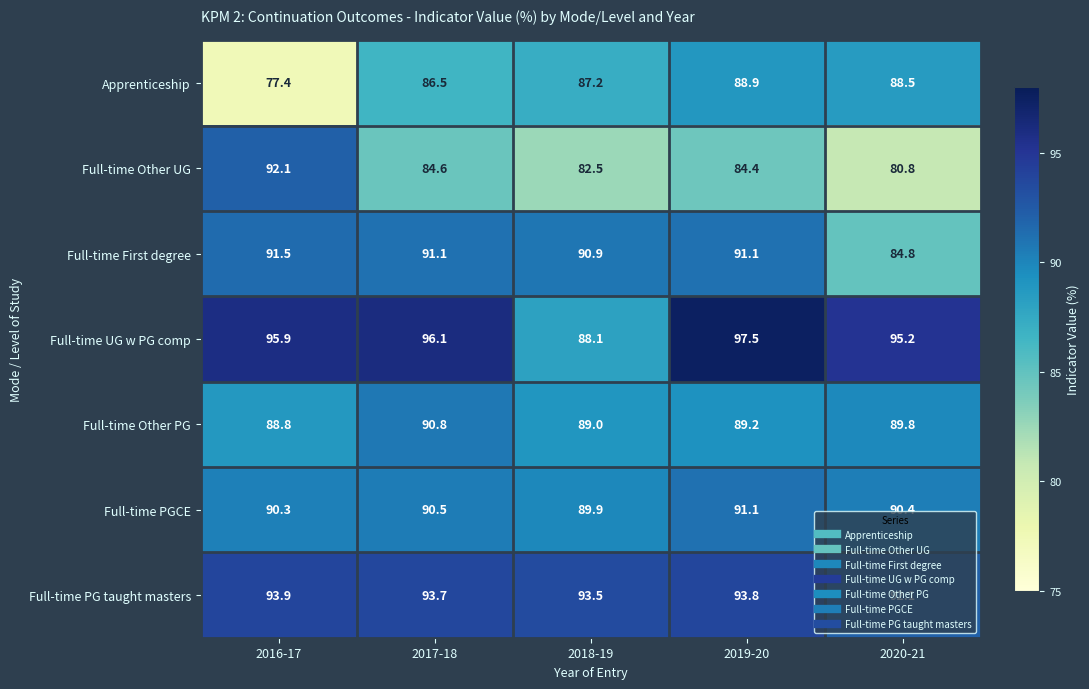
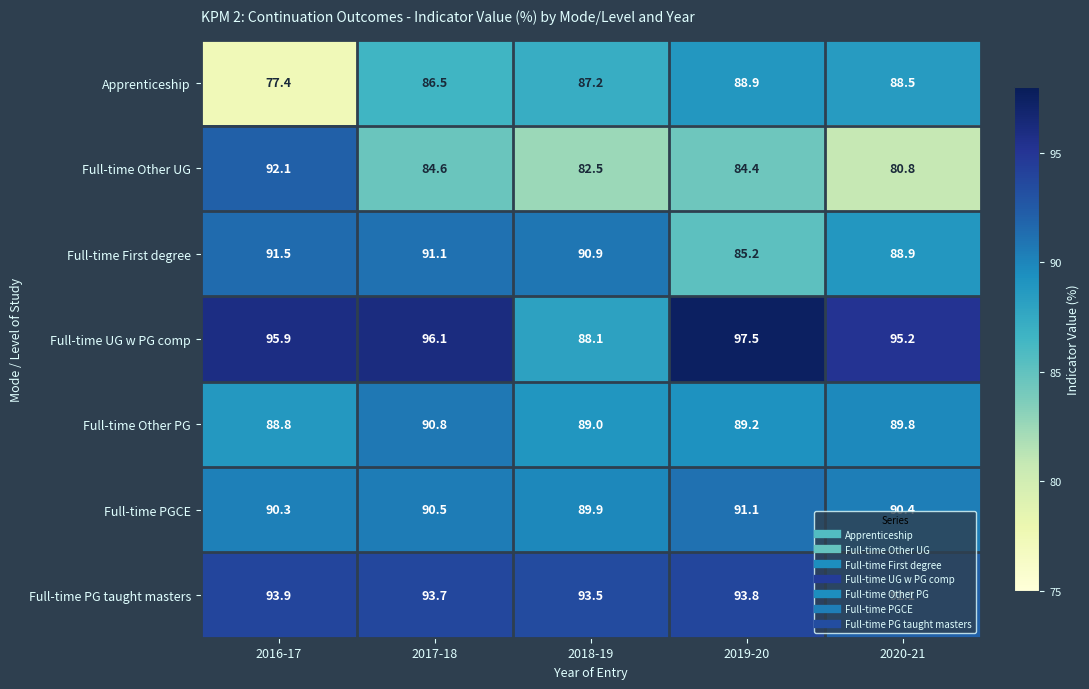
  {
    "Apprenticeship": {
      "2016-17": 77.4,
      "2017-18": 86.5,
      "2018-19": 87.2,
      "2019-20": 88.9,
      "2020-21": 88.5
    },
    "Full-time Other UG": {
      "2016-17": 92.1,
      "2017-18": 84.6,
      "2018-19": 82.5,
      "2019-20": 84.4,
      "2020-21": 80.8
    },
    "Full-time First degree": {
      "2016-17": 91.5,
      "2017-18": 91.1,
      "2018-19": 90.9,
-     "2019-20": 91.1,
-     "2020-21": 84.8
+     "2019-20": 85.2,
+     "2020-21": 88.9
    },
    "Full-time UG w PG comp": {
      "2016-17": 95.9,
      "2017-18": 96.1,
      "2018-19": 88.1,
      "2019-20": 97.5,
      "2020-21": 95.2
    },
    "Full-time Other PG": {
      "2016-17": 88.8,
      "2017-18": 90.8,
      "2018-19": 89.0,
      "2019-20": 89.2,
      "2020-21": 89.8
    },
    "Full-time PGCE": {
      "2016-17": 90.3,
      "2017-18": 90.5,
      "2018-19": 89.9,
      "2019-20": 91.1
    },
    "Full-time PG taught masters": {
      "2016-17": 93.9,
      "2017-18": 93.7,
      "2018-19": 93.5,
      "2019-20": 93.8
    }
  }
